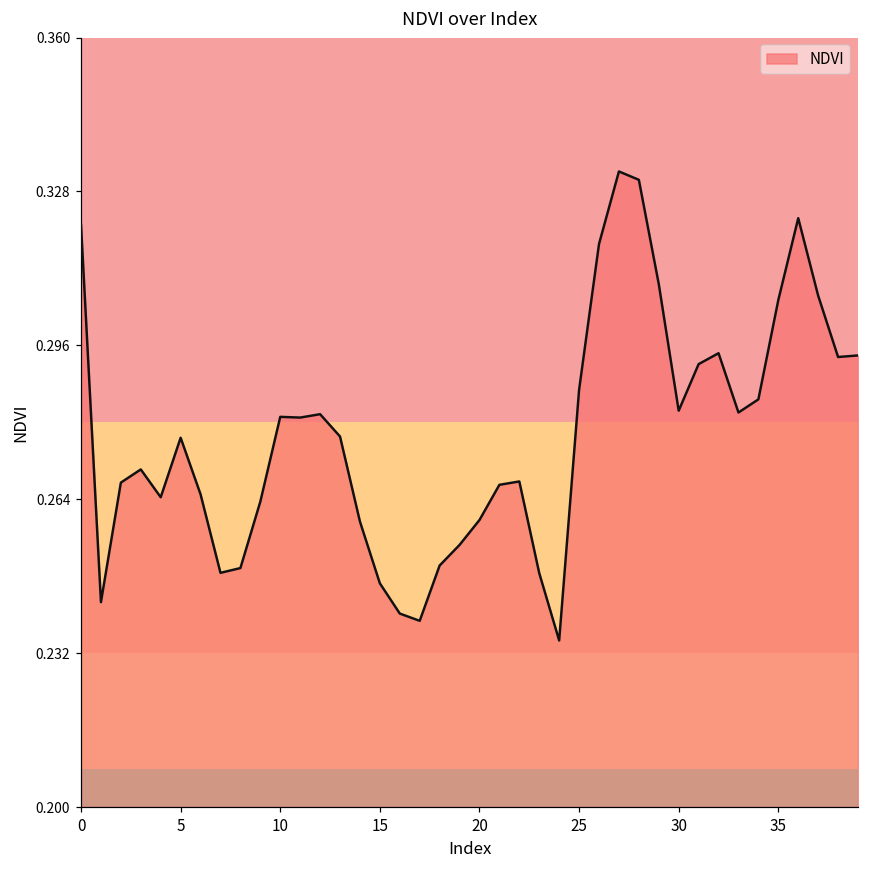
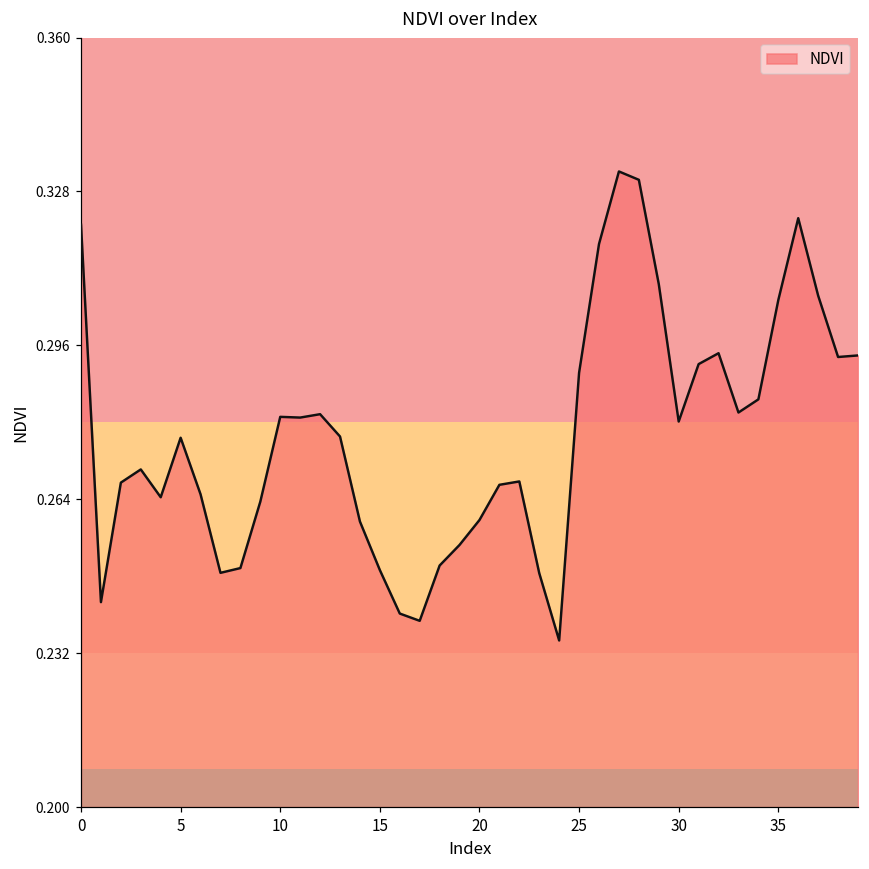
  {
    "0": 0.321,
    "5": 0.277,
    "10": 0.281,
-   "15": 0.247,
+   "15": 0.249,
    "20": 0.260,
-   "25": 0.287,
-   "30": 0.282,
+   "25": 0.290,
+   "30": 0.280,
    "35": 0.305
  }
